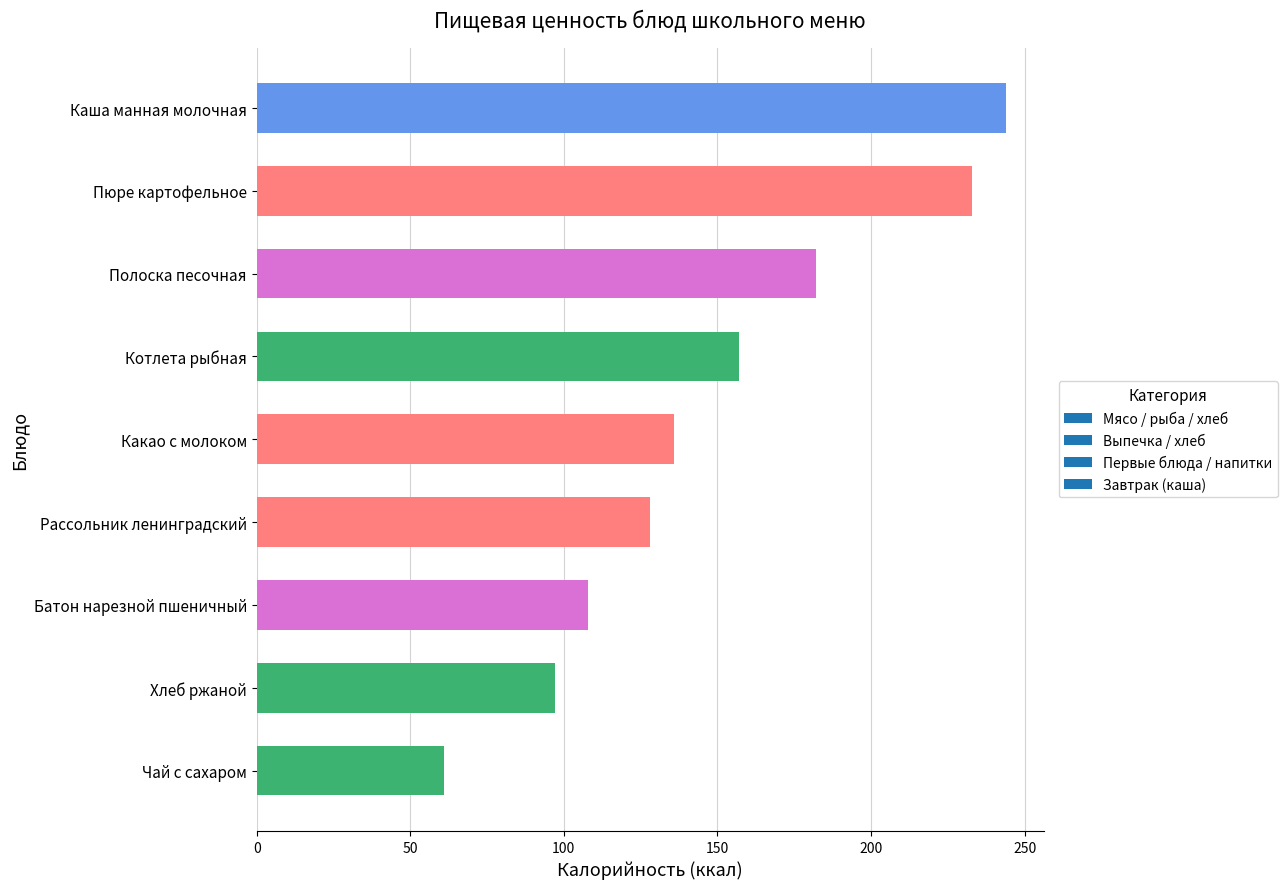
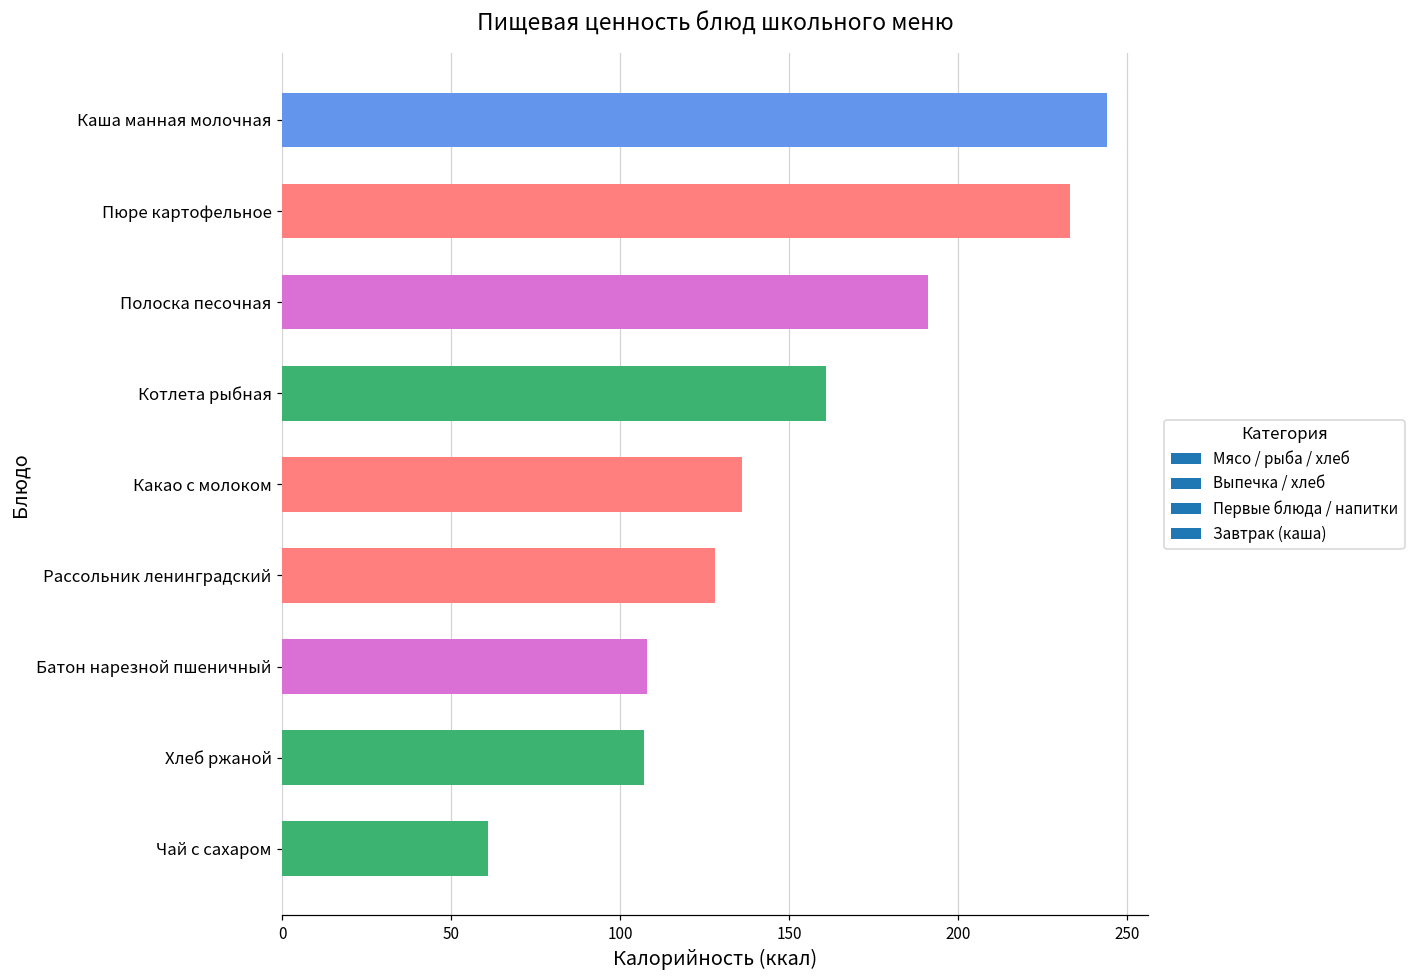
  {
    "Каша манная молочная": 244,
    "Пюре картофельное": 233,
-   "Полоска песочная": 182,
-   "Котлета рыбная": 157,
+   "Полоска песочная": 191,
+   "Котлета рыбная": 161,
    "Какао с молоком": 136,
    "Рассольник ленинградский": 128,
    "Батон нарезной пшеничный": 108,
-   "Хлеб ржаной": 97,
+   "Хлеб ржаной": 107,
    "Чай с сахаром": 61
  }
